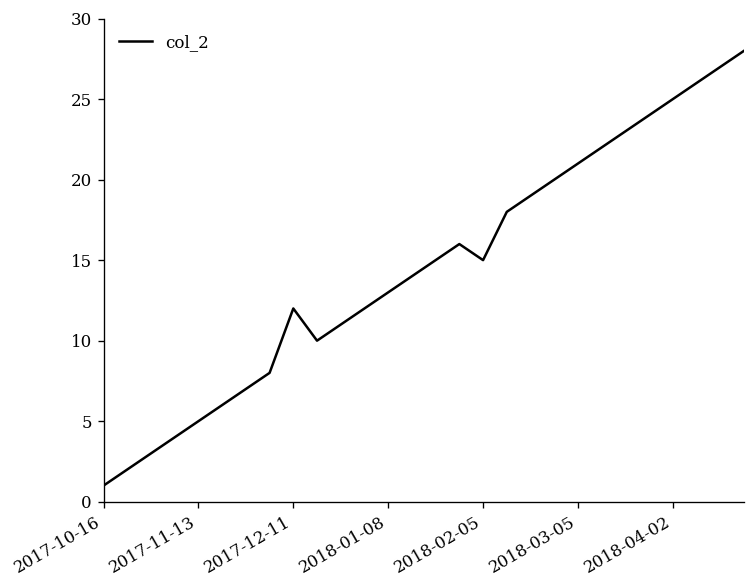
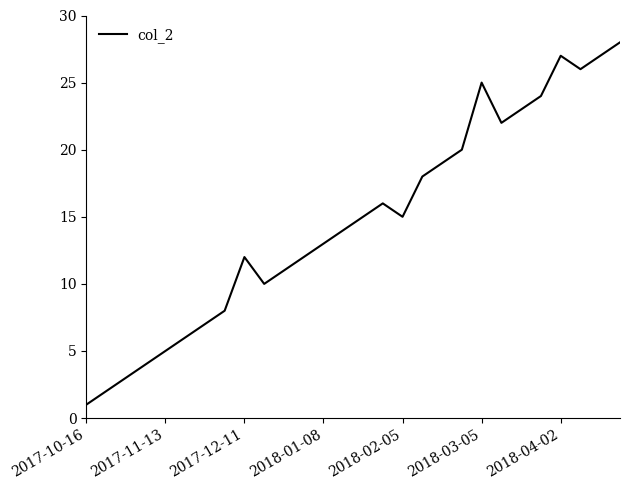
  {
    "2017-10-16": 1,
    "2017-11-13": 5,
    "2017-12-11": 12,
    "2018-01-08": 13,
    "2018-02-05": 15,
-   "2018-03-05": 21,
-   "2018-04-02": 25
+   "2018-03-05": 25,
+   "2018-04-02": 27
  }
